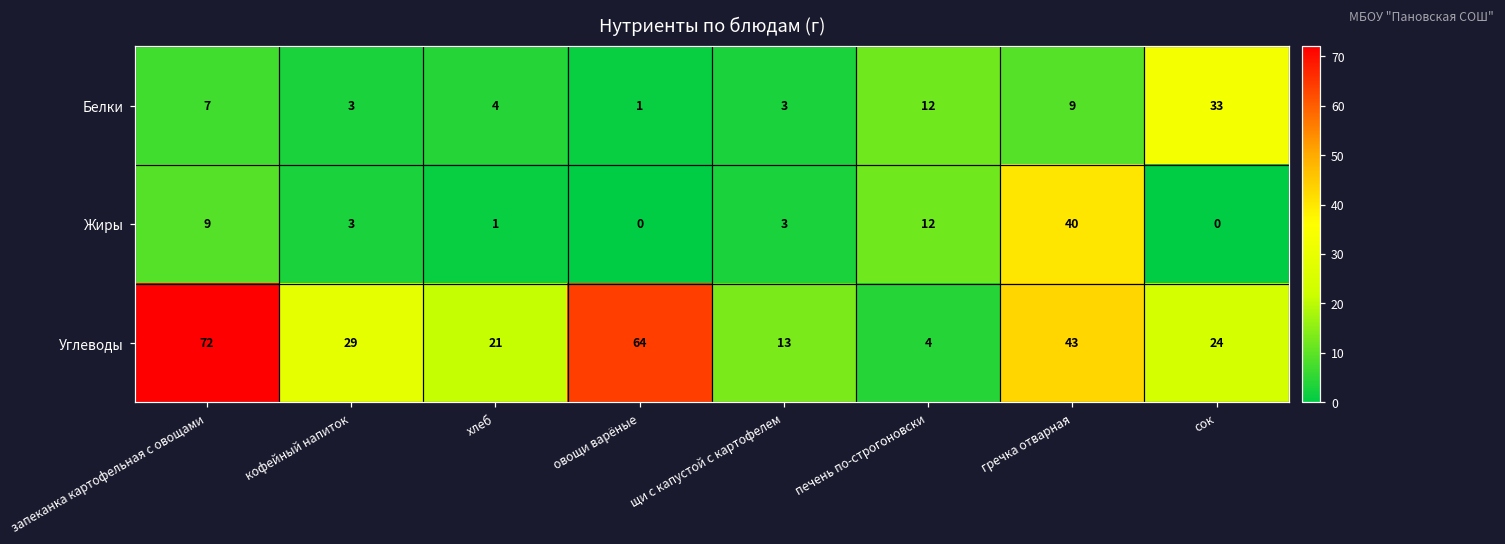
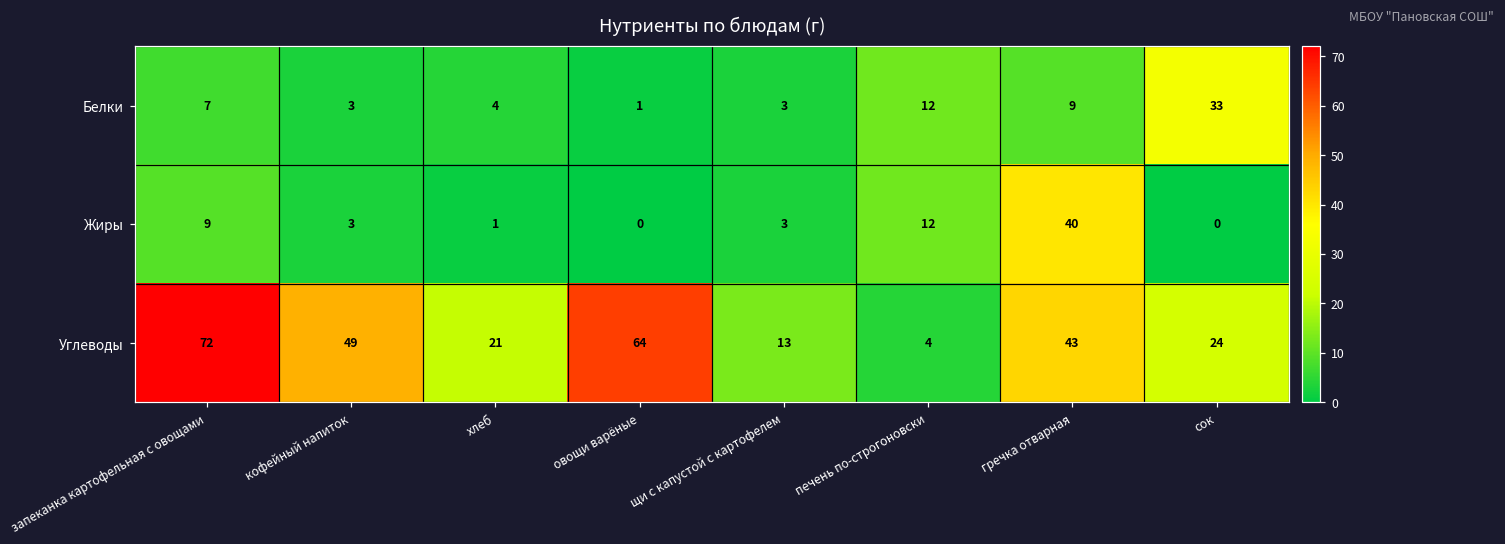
  {
    "Белки": {
      "запеканка картофельная с овощами": 7,
      "кофейный напиток": 3,
      "хлеб": 4,
      "овощи варёные": 1,
      "щи с капустой с картофелем": 3,
      "печень по-строгоновски": 12,
      "гречка отварная": 9,
      "сок": 33
    },
    "Жиры": {
      "запеканка картофельная с овощами": 9,
      "кофейный напиток": 3,
      "хлеб": 1,
      "овощи варёные": 0,
      "щи с капустой с картофелем": 3,
      "печень по-строгоновски": 12,
      "гречка отварная": 40,
      "сок": 0
    },
    "Углеводы": {
      "запеканка картофельная с овощами": 72,
-     "кофейный напиток": 29,
+     "кофейный напиток": 49,
      "хлеб": 21,
      "овощи варёные": 64,
      "щи с капустой с картофелем": 13,
      "печень по-строгоновски": 4,
      "гречка отварная": 43,
      "сок": 24
    }
  }
